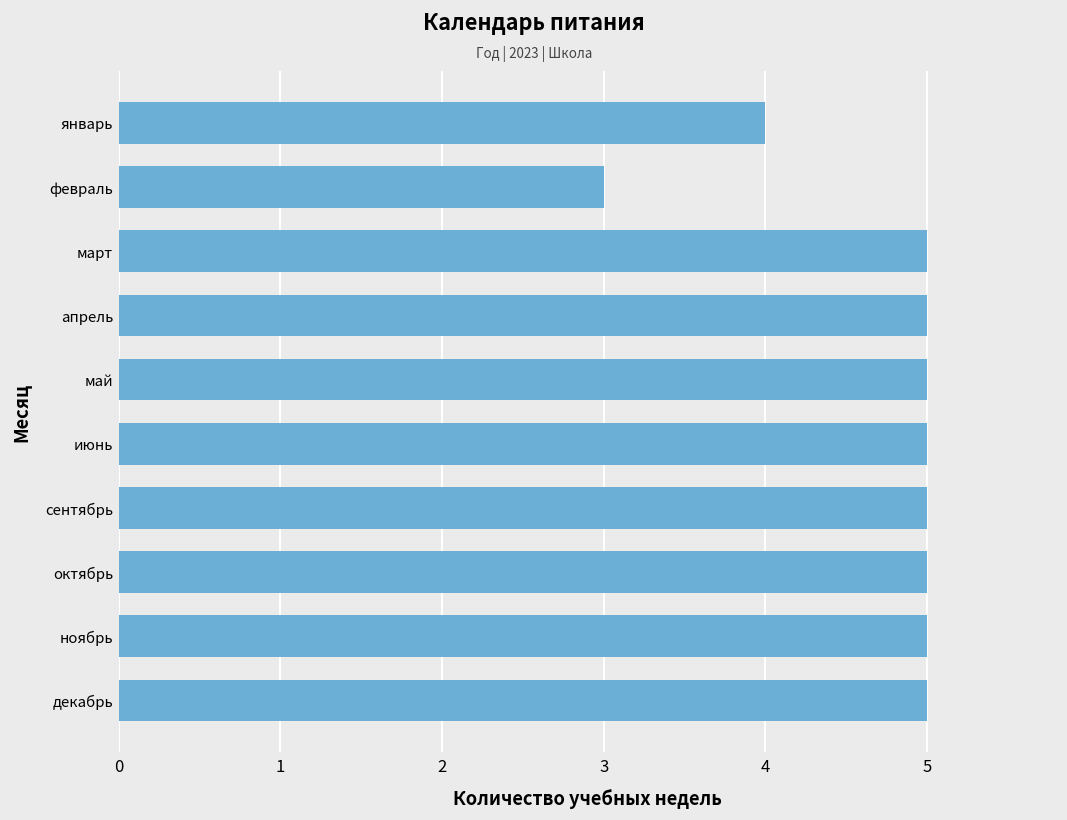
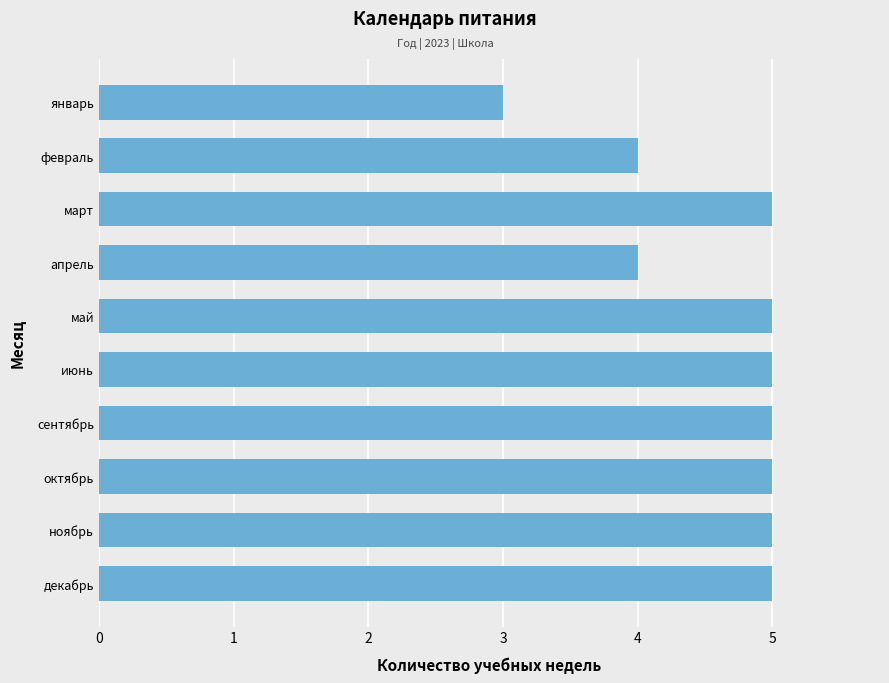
  {
-   "январь": 4,
-   "февраль": 3,
+   "январь": 3,
+   "февраль": 4,
    "март": 5,
-   "апрель": 5,
+   "апрель": 4,
    "май": 5,
    "июнь": 5,
    "сентябрь": 5,
    "октябрь": 5,
    "ноябрь": 5,
    "декабрь": 5
  }
